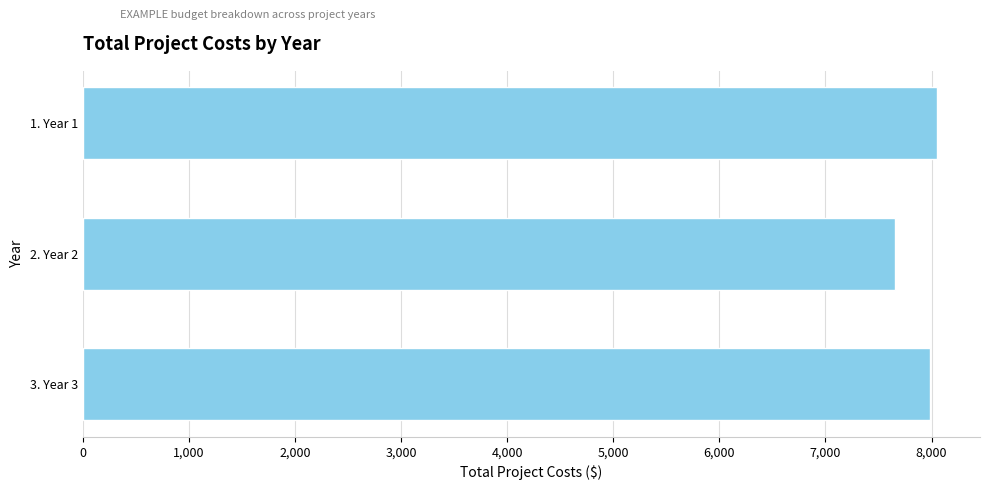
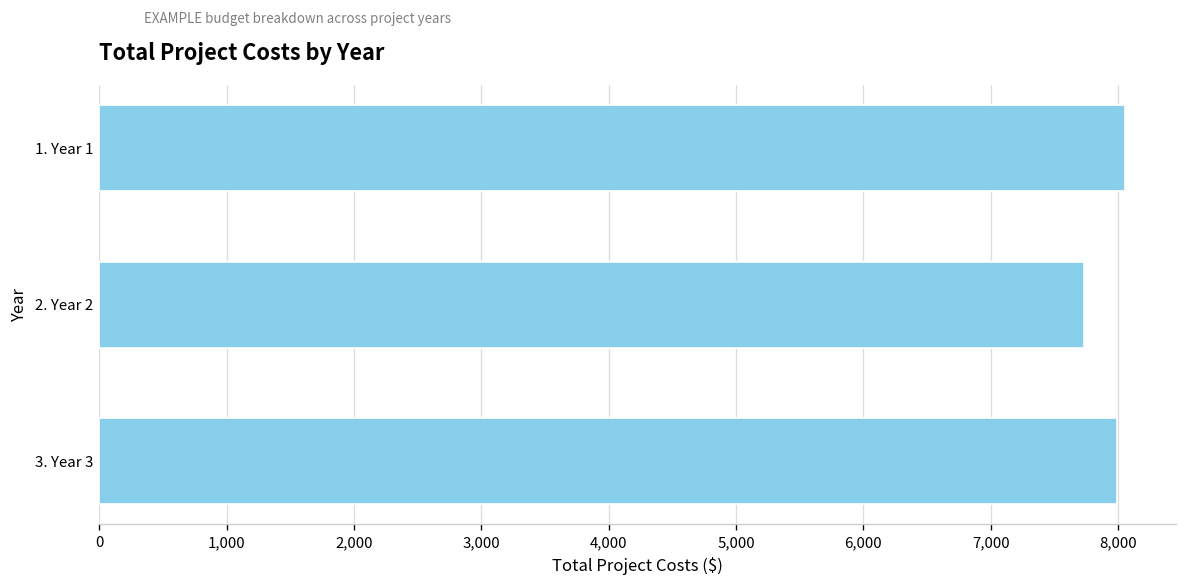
  {
    "1. Year 1": "8,050",
-   "2. Year 2": "7,650",
+   "2. Year 2": "7,730",
    "3. Year 3": "7,990"
  }
